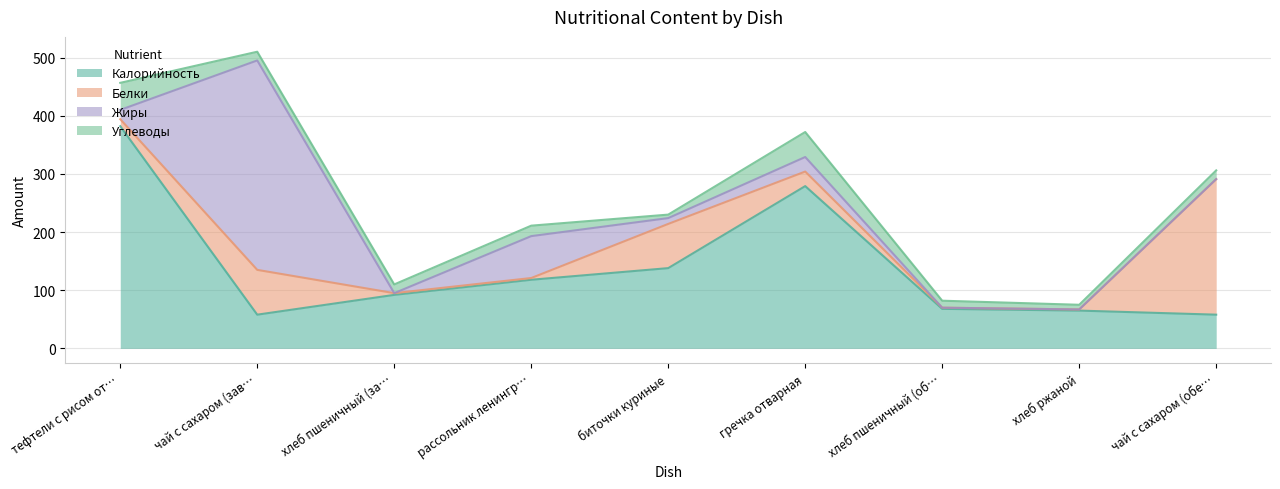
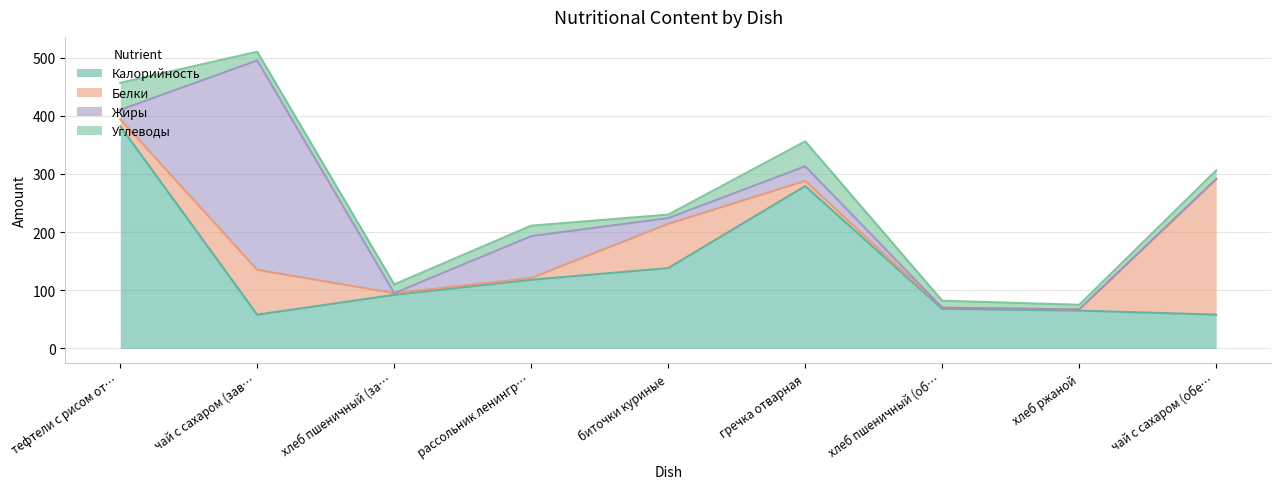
  {
    "Белки": {
      "тефтели с рисом от…": 10,
      "чай с сахаром (зав…": 80,
      "биточки куриные": 80,
-     "гречка отварная": 30
+     "гречка отварная": 10
    },
    "Жиры": {
      "тефтели с рисом от…": 20,
      "чай с сахаром (зав…": 360,
      "рассольник ленингр…": 70,
      "биточки куриные": 10,
      "гречка отварная": 30
    }
  }
